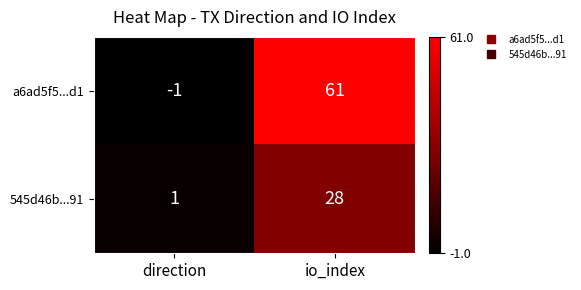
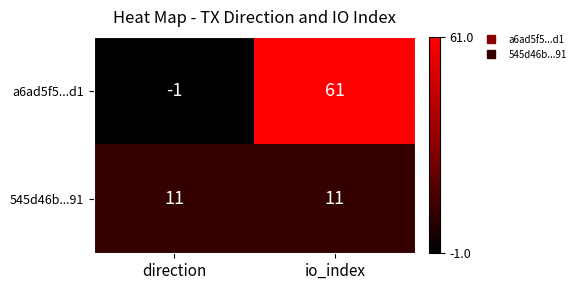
  {
    "a6ad5f5...d1": {
      "direction": -1,
      "io_index": 61
    },
    "545d46b...91": {
-     "direction": 1,
-     "io_index": 28
+     "direction": 11,
+     "io_index": 11
    }
  }
